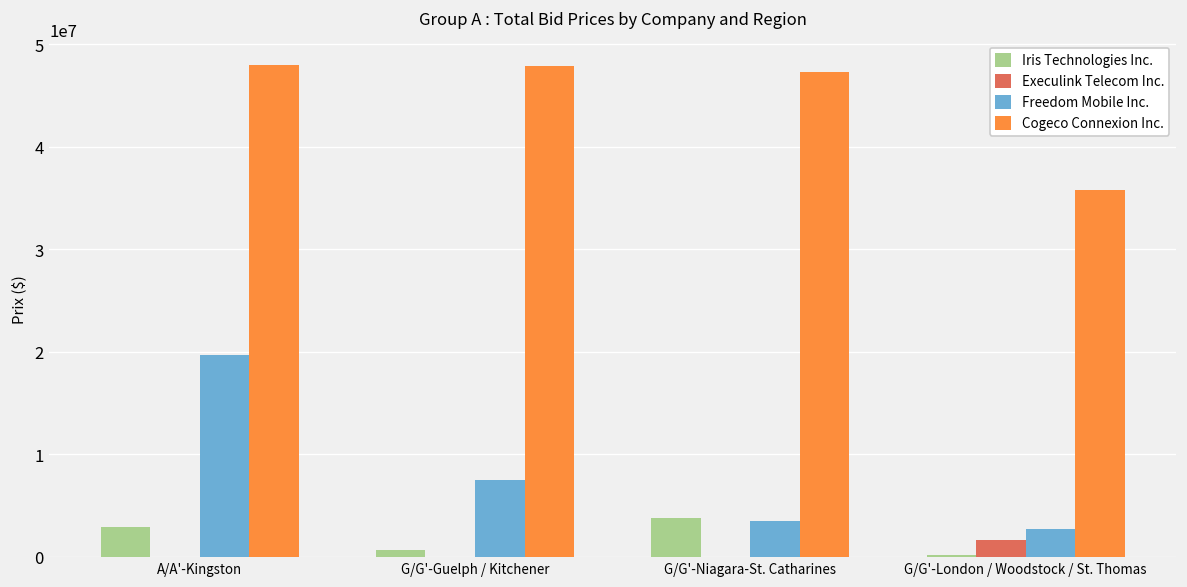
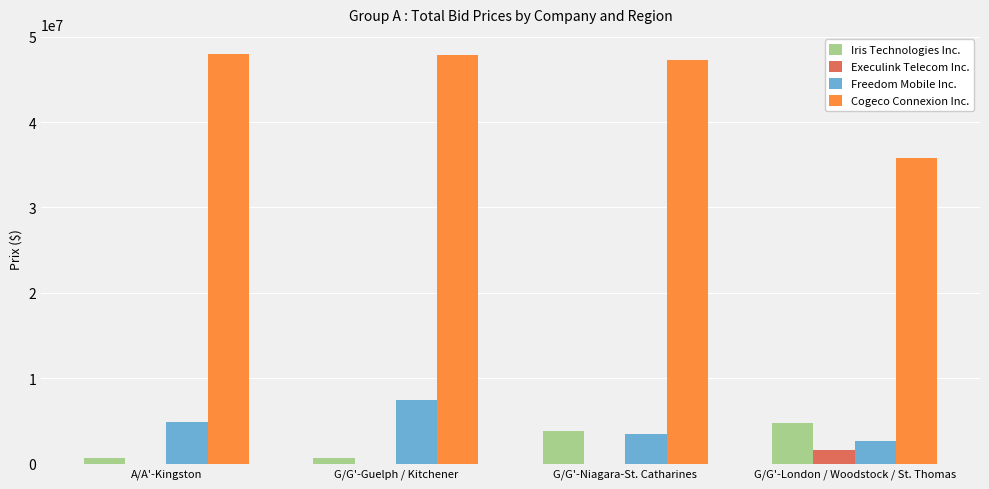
  {
    "Iris Technologies Inc.": {
-     "A/A'-Kingston": 3000000,
+     "A/A'-Kingston": 1000000,
      "G/G'-Guelph / Kitchener": 1000000,
      "G/G'-Niagara-St. Catharines": 4000000,
-     "G/G'-London / Woodstock / St. Thomas": 0
+     "G/G'-London / Woodstock / St. Thomas": 5000000
    },
    "Freedom Mobile Inc.": {
-     "A/A'-Kingston": 20000000,
+     "A/A'-Kingston": 5000000,
      "G/G'-Guelph / Kitchener": 7000000,
      "G/G'-Niagara-St. Catharines": 3000000,
      "G/G'-London / Woodstock / St. Thomas": 3000000
    }
  }
